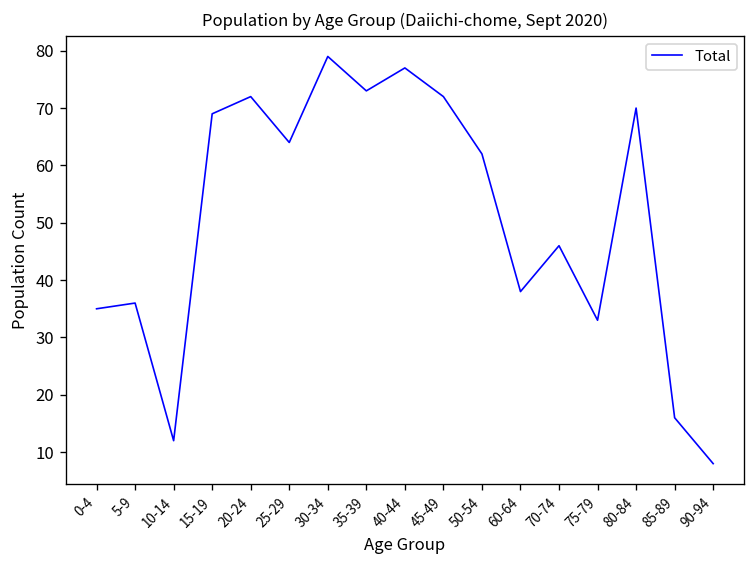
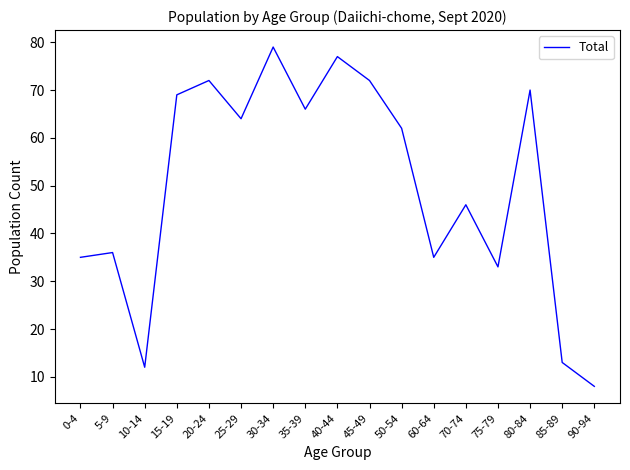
  {
    "0-4": 35,
    "5-9": 36,
    "10-14": 12,
    "15-19": 69,
    "20-24": 72,
    "25-29": 64,
    "30-34": 79,
-   "35-39": 73,
+   "35-39": 66,
    "40-44": 77,
    "45-49": 72,
    "50-54": 62,
-   "60-64": 38,
+   "60-64": 35,
    "70-74": 46,
    "75-79": 33,
    "80-84": 70,
-   "85-89": 16,
+   "85-89": 13,
    "90-94": 8
  }
